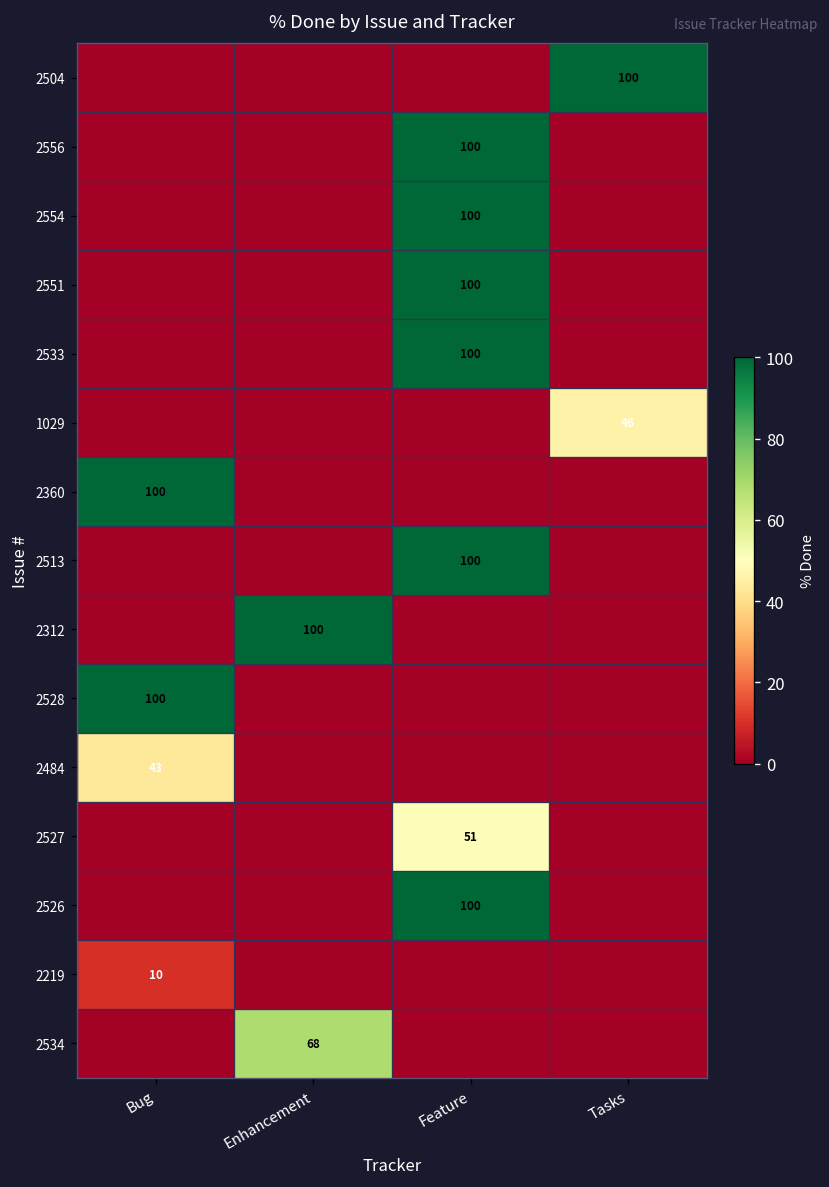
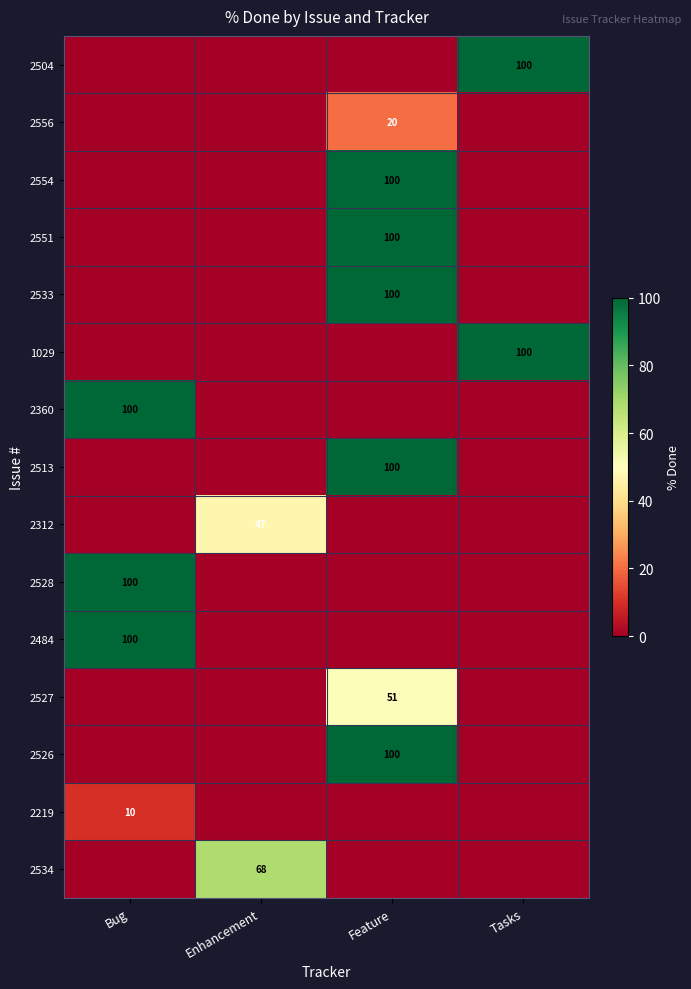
  {
    "2504": {
      "Tasks": 100
    },
    "2556": {
-     "Feature": 100
+     "Feature": 20
    },
    "2554": {
      "Feature": 100
    },
    "2551": {
      "Feature": 100
    },
    "2533": {
      "Feature": 100
    },
    "1029": {
-     "Tasks": 46
+     "Tasks": 100
    },
    "2360": {
      "Bug": 100
    },
    "2513": {
      "Feature": 100
    },
    "2312": {
-     "Enhancement": 100
+     "Enhancement": 47
    },
    "2528": {
      "Bug": 100
    },
    "2484": {
-     "Bug": 43
+     "Bug": 100
    },
    "2527": {
      "Feature": 51
    },
    "2526": {
      "Feature": 100
    },
    "2219": {
      "Bug": 10
    },
    "2534": {
      "Enhancement": 68
    }
  }
